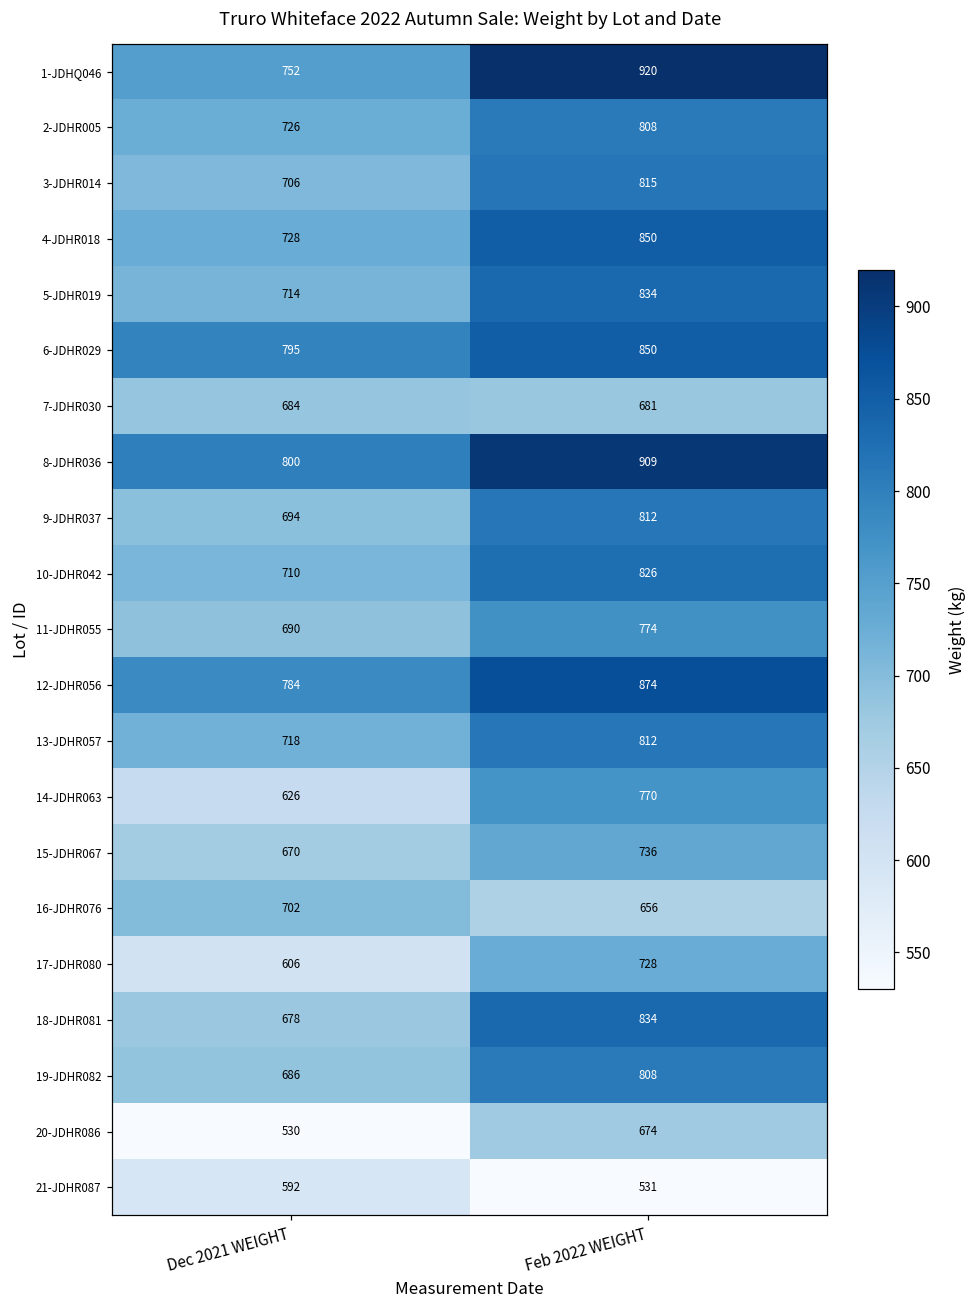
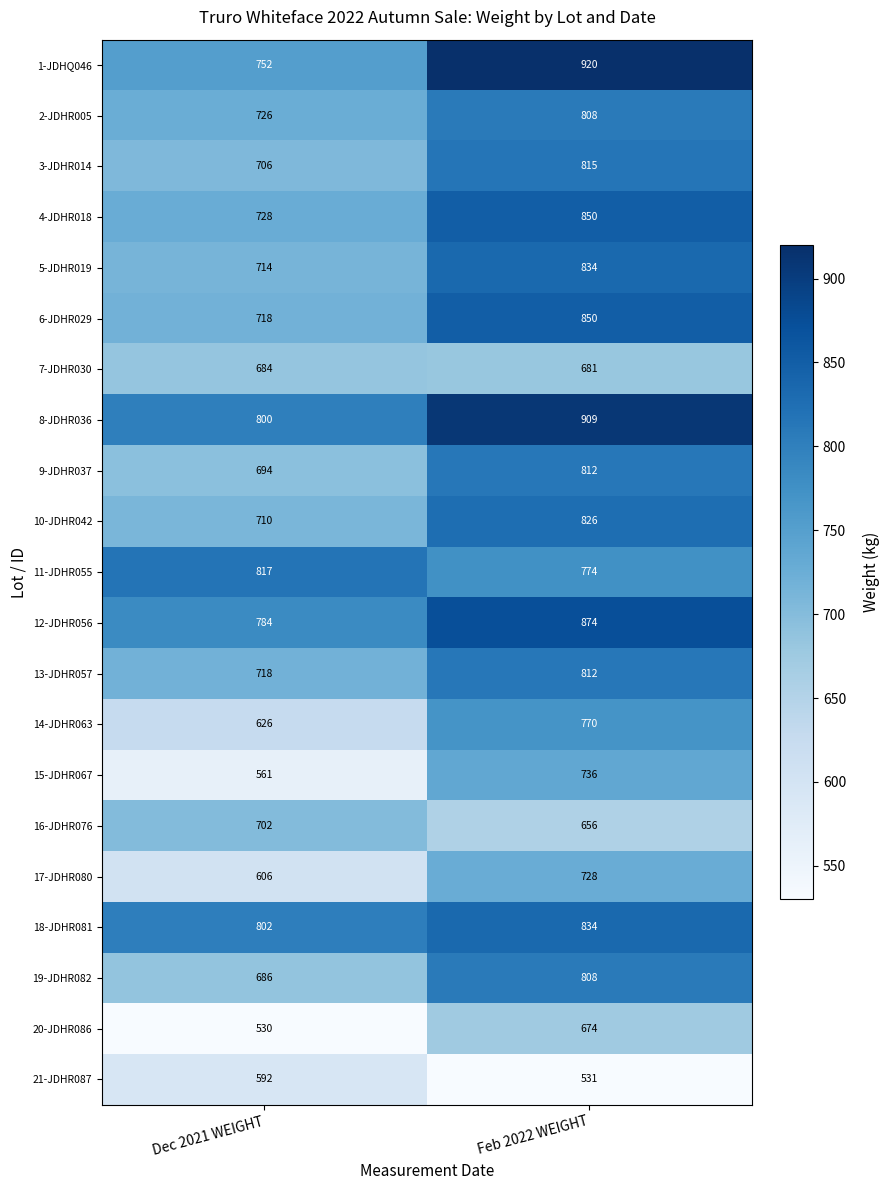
  {
    "1-JDHQ046": {
      "Dec 2021 WEIGHT": 752,
      "Feb 2022 WEIGHT": 920
    },
    "2-JDHR005": {
      "Dec 2021 WEIGHT": 726,
      "Feb 2022 WEIGHT": 808
    },
    "3-JDHR014": {
      "Dec 2021 WEIGHT": 706,
      "Feb 2022 WEIGHT": 815
    },
    "4-JDHR018": {
      "Dec 2021 WEIGHT": 728,
      "Feb 2022 WEIGHT": 850
    },
    "5-JDHR019": {
      "Dec 2021 WEIGHT": 714,
      "Feb 2022 WEIGHT": 834
    },
    "6-JDHR029": {
-     "Dec 2021 WEIGHT": 795,
+     "Dec 2021 WEIGHT": 718,
      "Feb 2022 WEIGHT": 850
    },
    "7-JDHR030": {
      "Dec 2021 WEIGHT": 684,
      "Feb 2022 WEIGHT": 681
    },
    "8-JDHR036": {
      "Dec 2021 WEIGHT": 800,
      "Feb 2022 WEIGHT": 909
    },
    "9-JDHR037": {
      "Dec 2021 WEIGHT": 694,
      "Feb 2022 WEIGHT": 812
    },
    "10-JDHR042": {
      "Dec 2021 WEIGHT": 710,
      "Feb 2022 WEIGHT": 826
    },
    "11-JDHR055": {
-     "Dec 2021 WEIGHT": 690,
+     "Dec 2021 WEIGHT": 817,
      "Feb 2022 WEIGHT": 774
    },
    "12-JDHR056": {
      "Dec 2021 WEIGHT": 784,
      "Feb 2022 WEIGHT": 874
    },
    "13-JDHR057": {
      "Dec 2021 WEIGHT": 718,
      "Feb 2022 WEIGHT": 812
    },
    "14-JDHR063": {
      "Dec 2021 WEIGHT": 626,
      "Feb 2022 WEIGHT": 770
    },
    "15-JDHR067": {
-     "Dec 2021 WEIGHT": 670,
+     "Dec 2021 WEIGHT": 561,
      "Feb 2022 WEIGHT": 736
    },
    "16-JDHR076": {
      "Dec 2021 WEIGHT": 702,
      "Feb 2022 WEIGHT": 656
    },
    "17-JDHR080": {
      "Dec 2021 WEIGHT": 606,
      "Feb 2022 WEIGHT": 728
    },
    "18-JDHR081": {
-     "Dec 2021 WEIGHT": 678,
+     "Dec 2021 WEIGHT": 802,
      "Feb 2022 WEIGHT": 834
    },
    "19-JDHR082": {
      "Dec 2021 WEIGHT": 686,
      "Feb 2022 WEIGHT": 808
    },
    "20-JDHR086": {
      "Dec 2021 WEIGHT": 530,
      "Feb 2022 WEIGHT": 674
    },
    "21-JDHR087": {
      "Dec 2021 WEIGHT": 592,
      "Feb 2022 WEIGHT": 531
    }
  }
